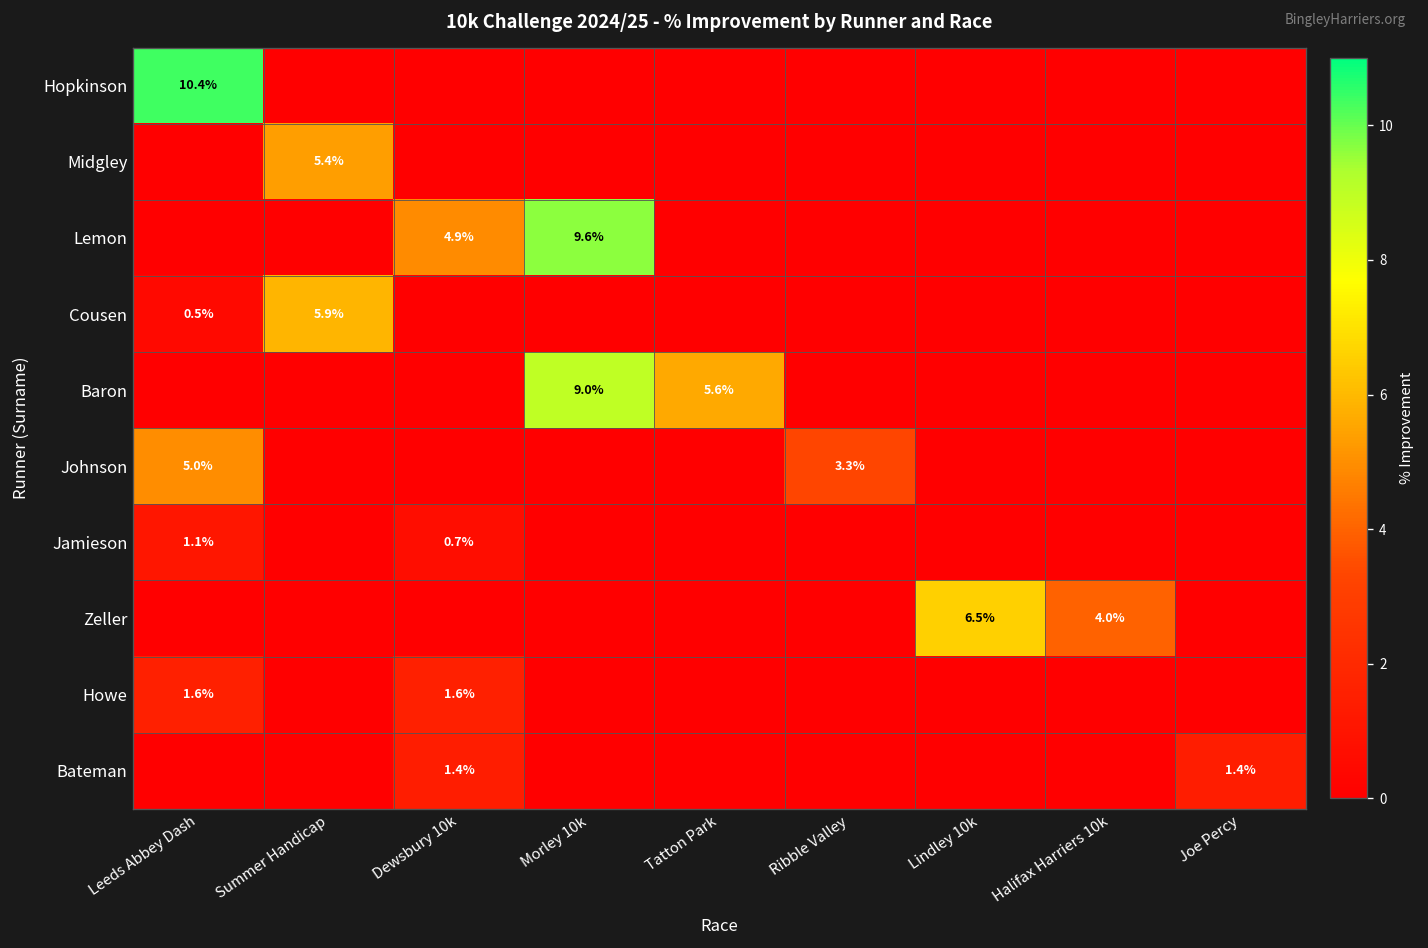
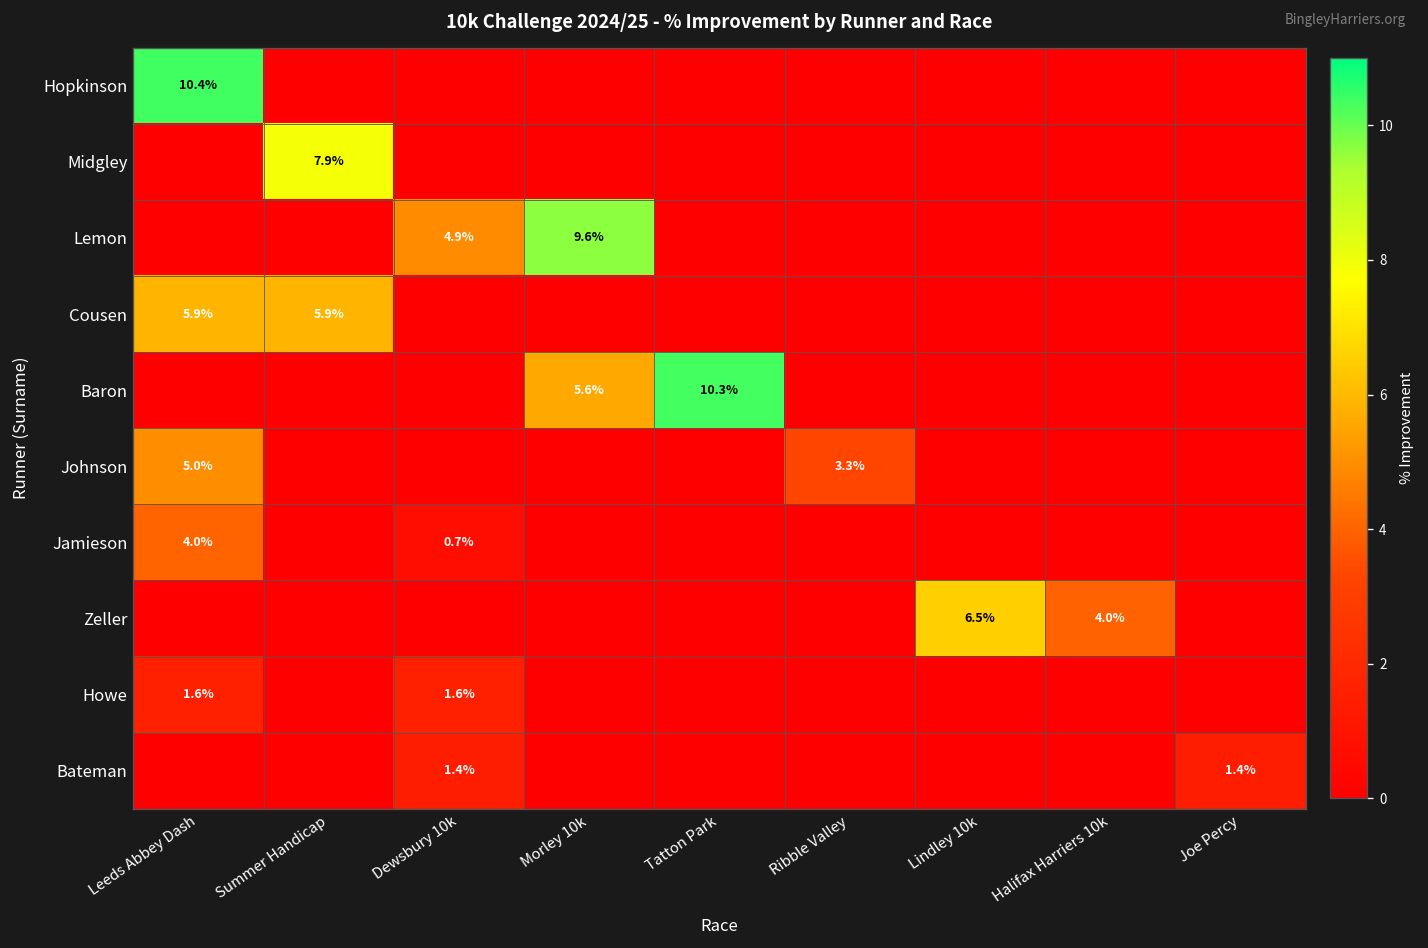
  {
    "Hopkinson": {
      "Leeds Abbey Dash": "10.4%"
    },
    "Midgley": {
-     "Summer Handicap": "5.4%"
+     "Summer Handicap": "7.9%"
    },
    "Lemon": {
      "Dewsbury 10k": "4.9%",
      "Morley 10k": "9.6%"
    },
    "Cousen": {
-     "Leeds Abbey Dash": "0.5%",
+     "Leeds Abbey Dash": "5.9%",
      "Summer Handicap": "5.9%"
    },
    "Baron": {
-     "Morley 10k": "9.0%",
-     "Tatton Park": "5.6%"
+     "Morley 10k": "5.6%",
+     "Tatton Park": "10.3%"
    },
    "Johnson": {
      "Leeds Abbey Dash": "5.0%",
      "Ribble Valley": "3.3%"
    },
    "Jamieson": {
-     "Leeds Abbey Dash": "1.1%",
+     "Leeds Abbey Dash": "4.0%",
      "Dewsbury 10k": "0.7%"
    },
    "Zeller": {
      "Lindley 10k": "6.5%",
      "Halifax Harriers 10k": "4.0%"
    },
    "Howe": {
      "Leeds Abbey Dash": "1.6%",
      "Dewsbury 10k": "1.6%"
    },
    "Bateman": {
      "Dewsbury 10k": "1.4%",
      "Joe Percy": "1.4%"
    }
  }
